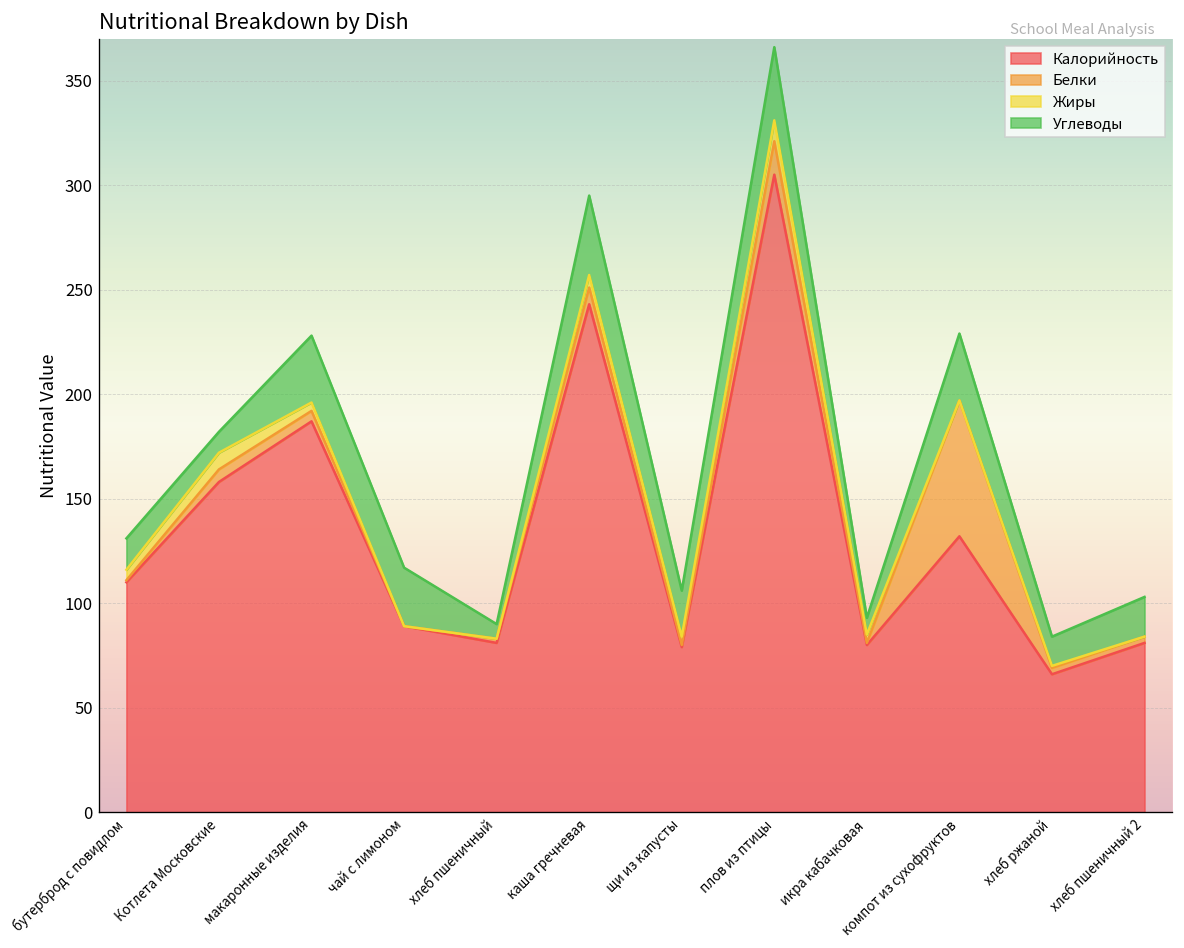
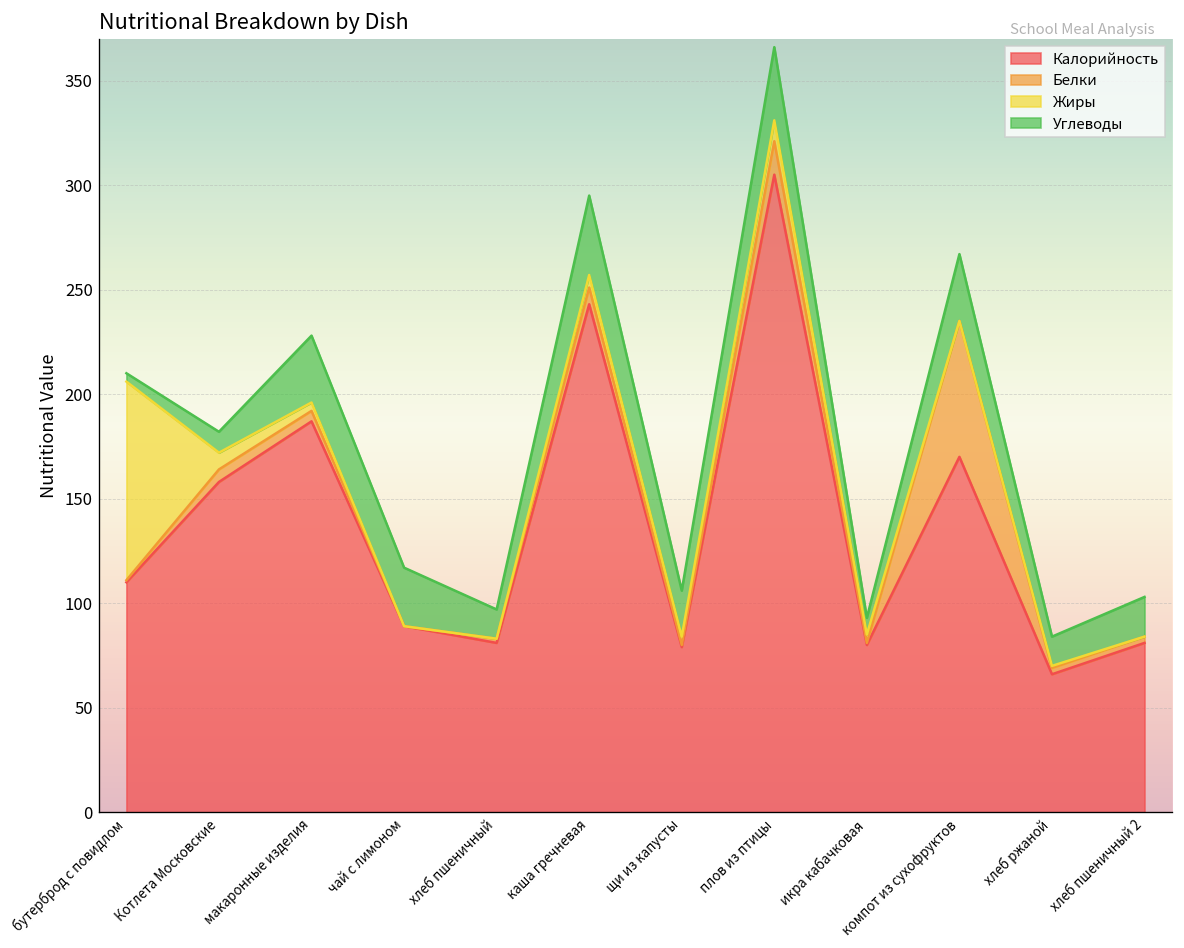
  {
    "Калорийность": {
      "Котлета Московские": 158,
      "макаронные изделия": 187,
      "хлеб пшеничный": 81,
      "каша гречневая": 243,
      "плов из птицы": 305,
-     "компот из сухофруктов": 132,
+     "компот из сухофруктов": 170,
      "хлеб ржаной": 66,
      "хлеб пшеничный 2": 81
    },
    "Белки": {
      "Котлета Московские": 6,
      "макаронные изделия": 5,
      "каша гречневая": 8,
      "плов из птицы": 16
    },
    "Жиры": {
-     "бутерброд с повидлом": 5,
+     "бутерброд с повидлом": 95,
      "Котлета Московские": 8,
      "макаронные изделия": 4,
      "каша гречневая": 6,
      "щи из капусты": 4,
      "плов из птицы": 10,
      "икра кабачковая": 4
    },
    "Углеводы": {
-     "бутерброд с повидлом": 15,
+     "бутерброд с повидлом": 4,
      "Котлета Московские": 10,
      "макаронные изделия": 32,
      "чай с лимоном": 28,
-     "хлеб пшеничный": 7,
+     "хлеб пшеничный": 14,
      "каша гречневая": 38,
      "щи из капусты": 22,
      "плов из птицы": 35,
      "икра кабачковая": 8,
      "компот из сухофруктов": 32,
      "хлеб ржаной": 14,
      "хлеб пшеничный 2": 19
    }
  }
